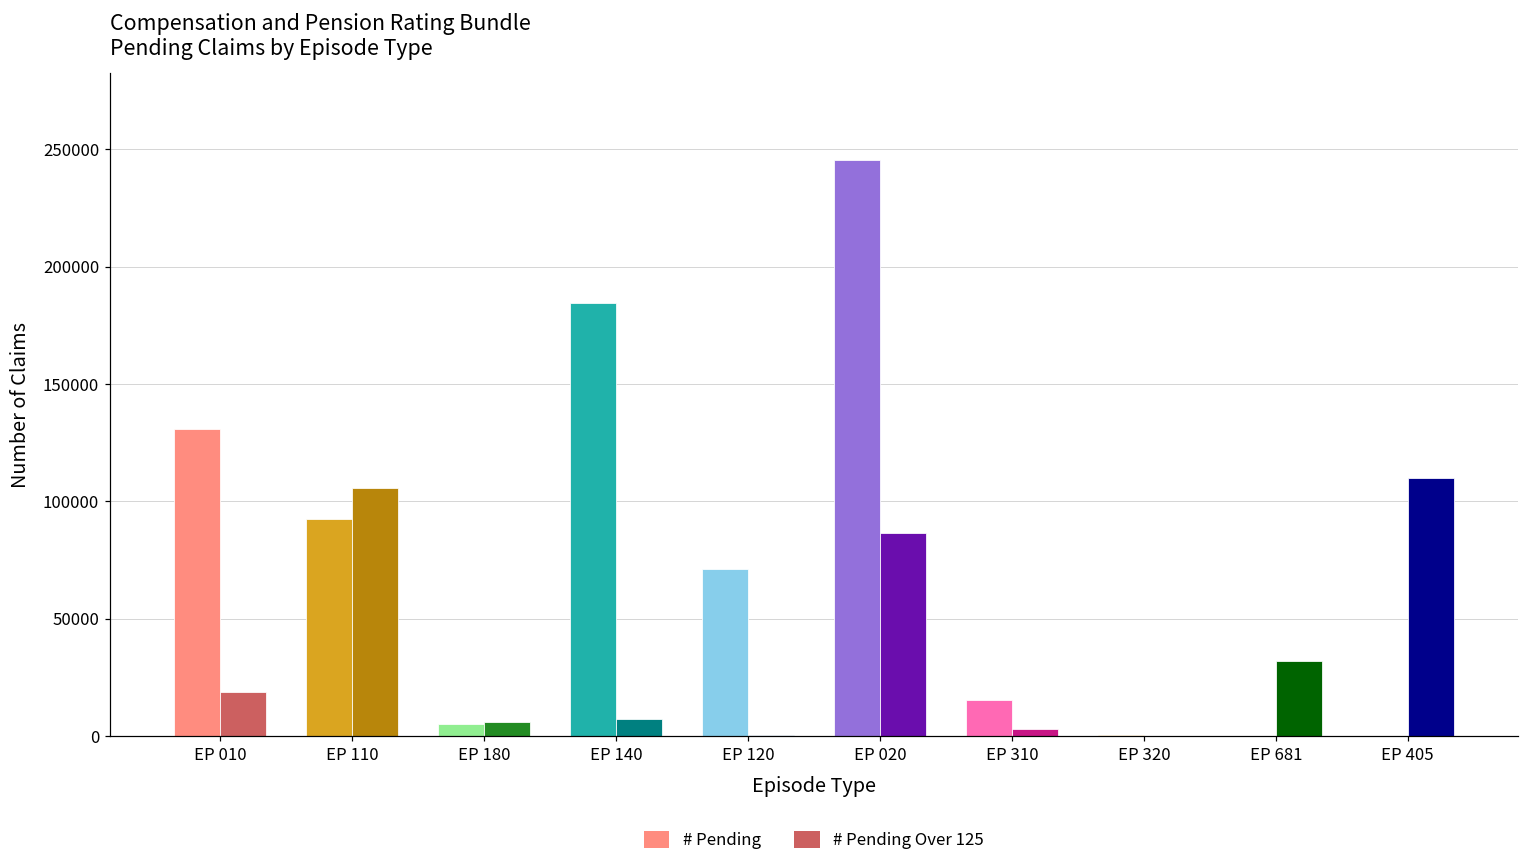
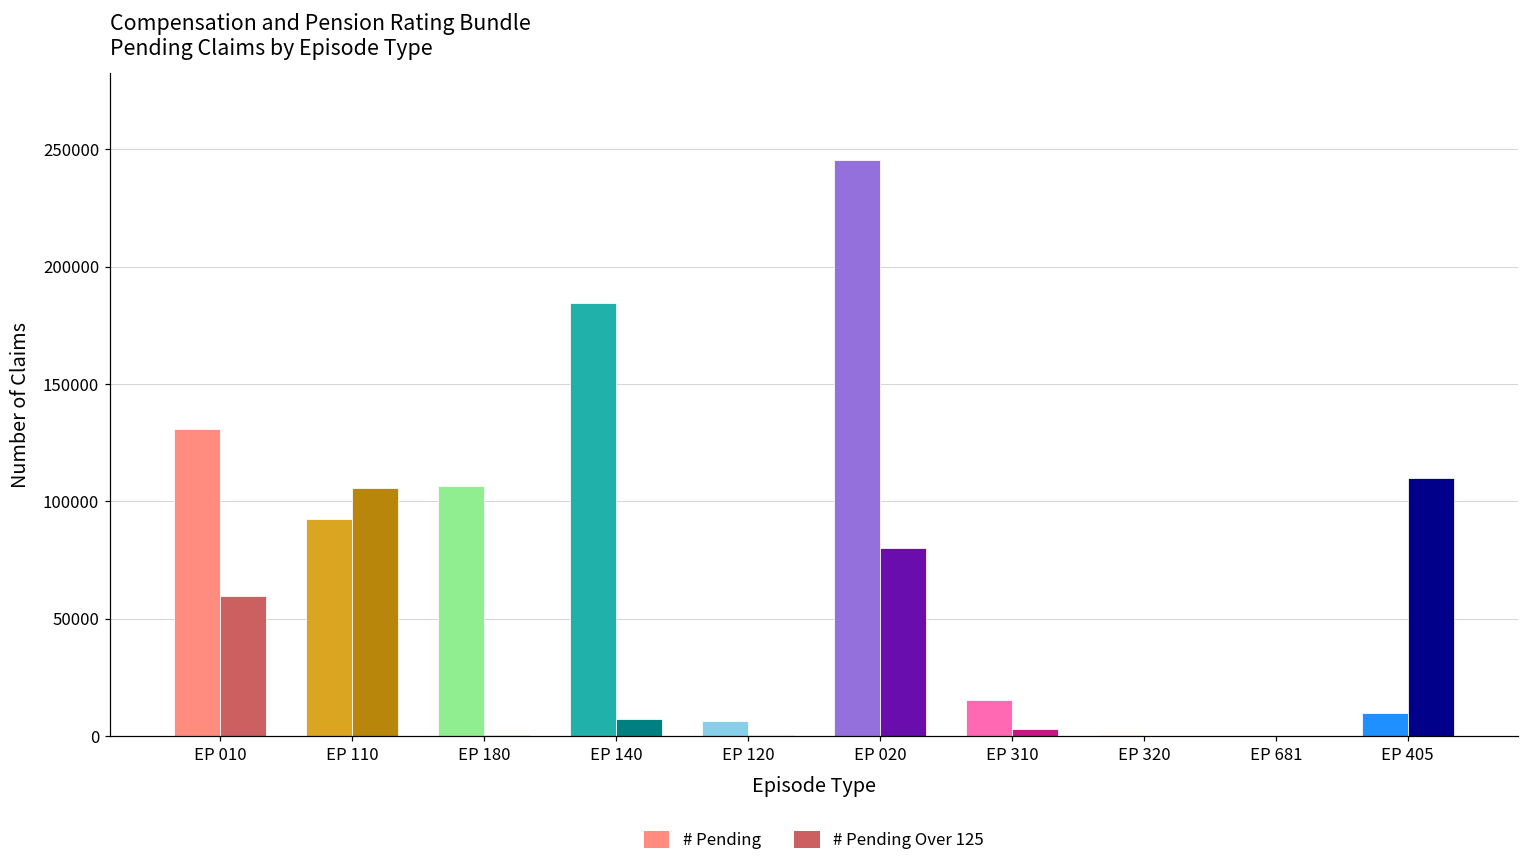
  {
    "# Pending": {
      "EP 010": 131000,
      "EP 110": 92000,
-     "EP 180": 5000,
+     "EP 180": 107000,
      "EP 140": 185000,
-     "EP 120": 71000,
+     "EP 120": 6000,
      "EP 020": 245000,
      "EP 310": 15000,
-     "EP 405": 0
+     "EP 405": 10000
    },
    "# Pending Over 125": {
-     "EP 010": 19000,
+     "EP 010": 60000,
      "EP 110": 106000,
-     "EP 180": 6000,
+     "EP 180": 0,
      "EP 140": 7000,
-     "EP 020": 87000,
+     "EP 020": 80000,
      "EP 310": 3000,
-     "EP 681": 32000,
+     "EP 681": 0,
      "EP 405": 110000
    }
  }
